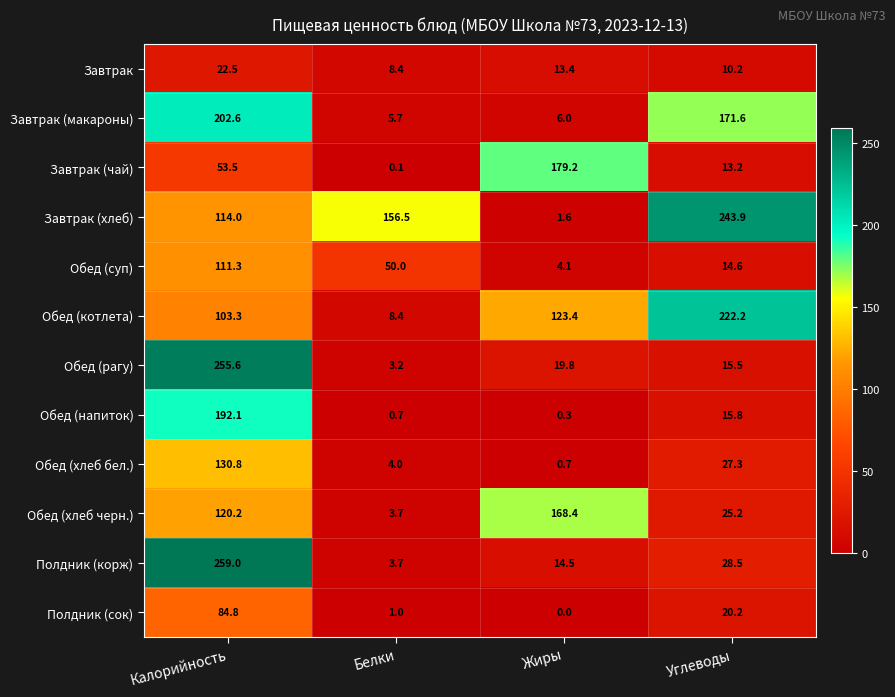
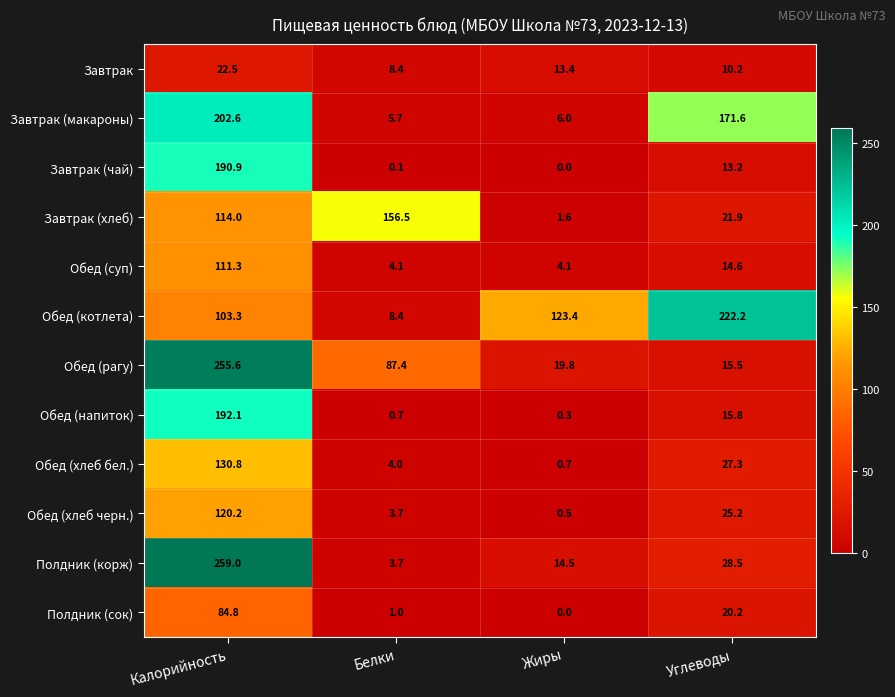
  {
    "Завтрак": {
      "Калорийность": 22.5,
      "Белки": 8.4,
      "Жиры": 13.4,
      "Углеводы": 10.2
    },
    "Завтрак (макароны)": {
      "Калорийность": 202.6,
      "Белки": 5.7,
      "Жиры": 6.0,
      "Углеводы": 171.6
    },
    "Завтрак (чай)": {
-     "Калорийность": 53.5,
+     "Калорийность": 190.9,
      "Белки": 0.1,
-     "Жиры": 179.2,
+     "Жиры": 0.0,
      "Углеводы": 13.2
    },
    "Завтрак (хлеб)": {
      "Калорийность": 114.0,
      "Белки": 156.5,
      "Жиры": 1.6,
-     "Углеводы": 243.9
+     "Углеводы": 21.9
    },
    "Обед (суп)": {
      "Калорийность": 111.3,
-     "Белки": 50.0,
+     "Белки": 4.1,
      "Жиры": 4.1,
      "Углеводы": 14.6
    },
    "Обед (котлета)": {
      "Калорийность": 103.3,
      "Белки": 8.4,
      "Жиры": 123.4,
      "Углеводы": 222.2
    },
    "Обед (рагу)": {
      "Калорийность": 255.6,
-     "Белки": 3.2,
+     "Белки": 87.4,
      "Жиры": 19.8,
      "Углеводы": 15.5
    },
    "Обед (напиток)": {
      "Калорийность": 192.1,
      "Белки": 0.7,
      "Жиры": 0.3,
      "Углеводы": 15.8
    },
    "Обед (хлеб бел.)": {
      "Калорийность": 130.8,
      "Белки": 4.0,
      "Жиры": 0.7,
      "Углеводы": 27.3
    },
    "Обед (хлеб черн.)": {
      "Калорийность": 120.2,
      "Белки": 3.7,
-     "Жиры": 168.4,
+     "Жиры": 0.5,
      "Углеводы": 25.2
    },
    "Полдник (корж)": {
      "Калорийность": 259.0,
      "Белки": 3.7,
      "Жиры": 14.5,
      "Углеводы": 28.5
    },
    "Полдник (сок)": {
      "Калорийность": 84.8,
      "Белки": 1.0,
      "Жиры": 0.0,
      "Углеводы": 20.2
    }
  }
